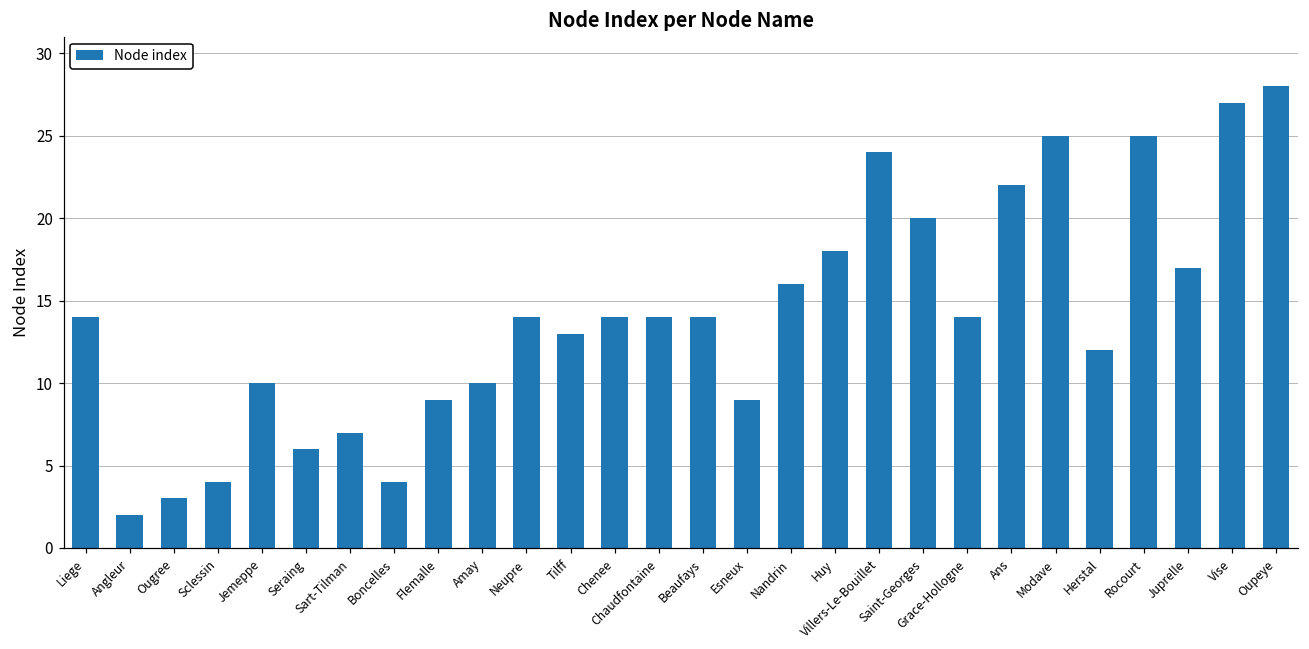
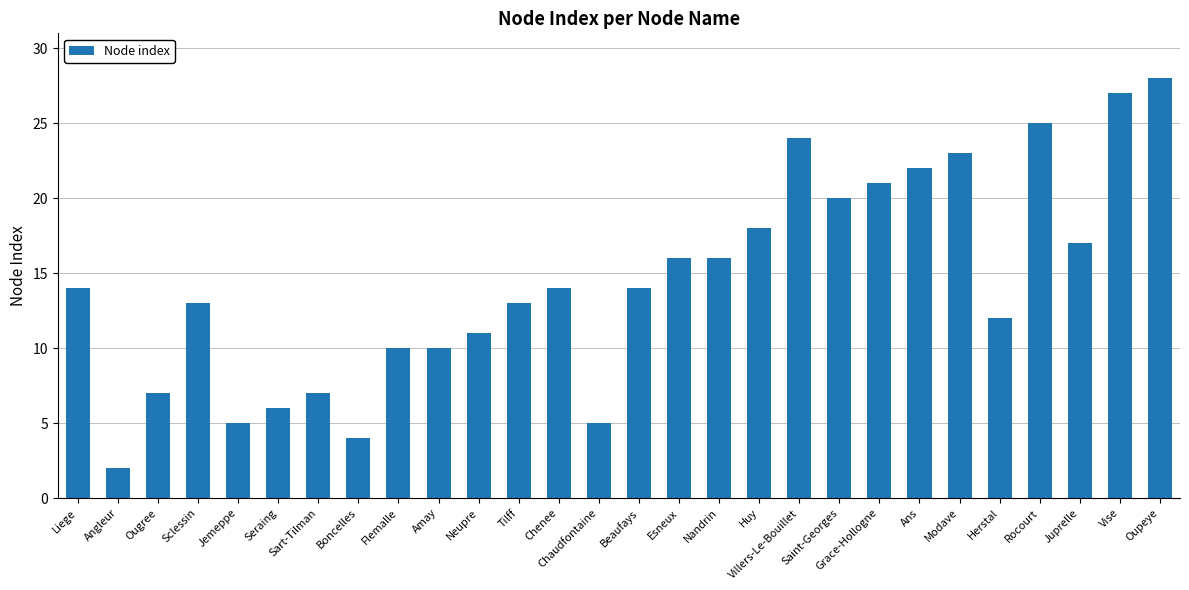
  {
    "Liege": 14,
    "Angleur": 2,
-   "Ougree": 3,
-   "Sclessin": 4,
-   "Jemeppe": 10,
+   "Ougree": 7,
+   "Sclessin": 13,
+   "Jemeppe": 5,
    "Seraing": 6,
    "Sart-Tilman": 7,
    "Boncelles": 4,
-   "Flemalle": 9,
+   "Flemalle": 10,
    "Amay": 10,
-   "Neupre": 14,
+   "Neupre": 11,
    "Tilff": 13,
    "Chenee": 14,
-   "Chaudfontaine": 14,
+   "Chaudfontaine": 5,
    "Beaufays": 14,
-   "Esneux": 9,
+   "Esneux": 16,
    "Nandrin": 16,
    "Huy": 18,
    "Villers-Le-Bouillet": 24,
    "Saint-Georges": 20,
-   "Grace-Hollogne": 14,
+   "Grace-Hollogne": 21,
    "Ans": 22,
-   "Modave": 25,
+   "Modave": 23,
    "Herstal": 12,
    "Rocourt": 25,
    "Juprelle": 17,
    "Vise": 27,
    "Oupeye": 28
  }
